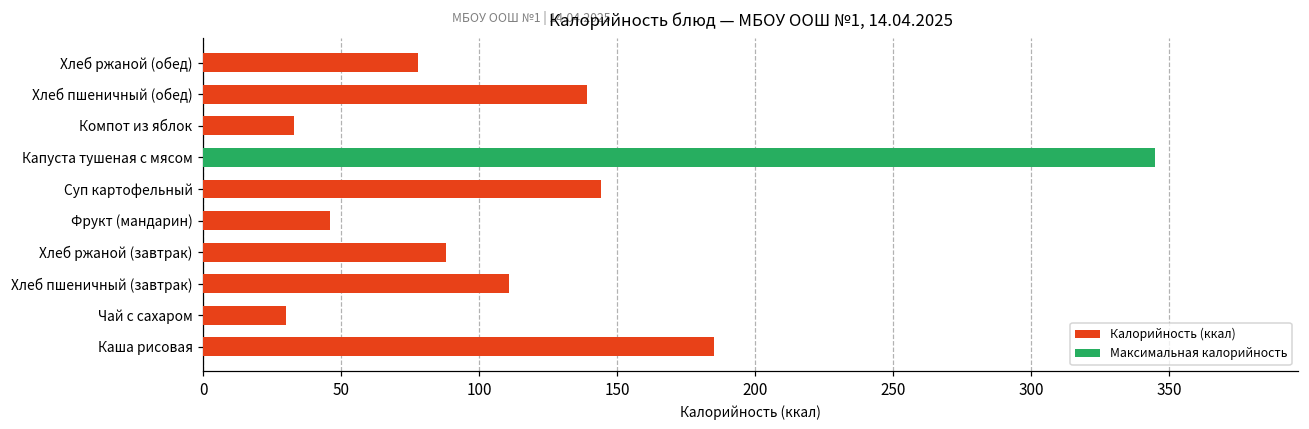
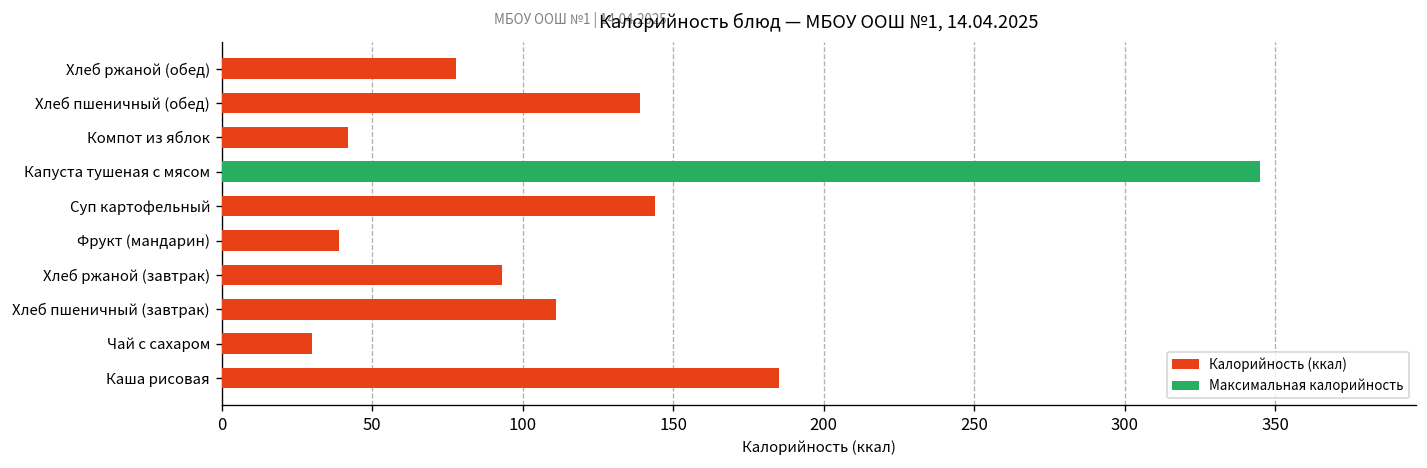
  {
    "Хлеб ржаной (обед)": 78,
    "Хлеб пшеничный (обед)": 139,
-   "Компот из яблок": 33,
+   "Компот из яблок": 42,
    "Капуста тушеная с мясом": 345,
    "Суп картофельный": 144,
-   "Фрукт (мандарин)": 46,
-   "Хлеб ржаной (завтрак)": 88,
+   "Фрукт (мандарин)": 39,
+   "Хлеб ржаной (завтрак)": 93,
    "Хлеб пшеничный (завтрак)": 111,
    "Чай с сахаром": 30,
    "Каша рисовая": 185
  }
